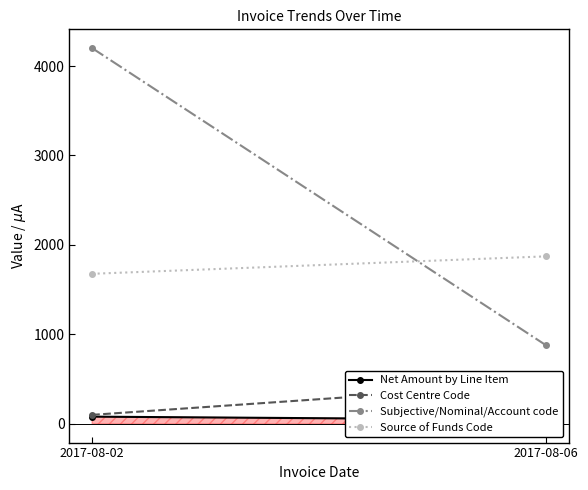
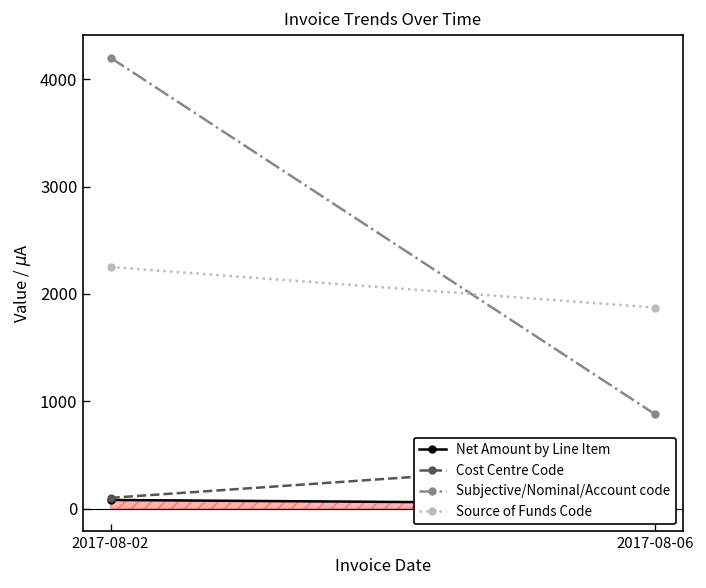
  {
    "Subjective/Nominal/Account code": {
      "2017-08-02": 4200,
      "2017-08-06": 900
    },
    "Source of Funds Code": {
-     "2017-08-02": 1700,
+     "2017-08-02": 2300,
      "2017-08-06": 1900
    }
  }
